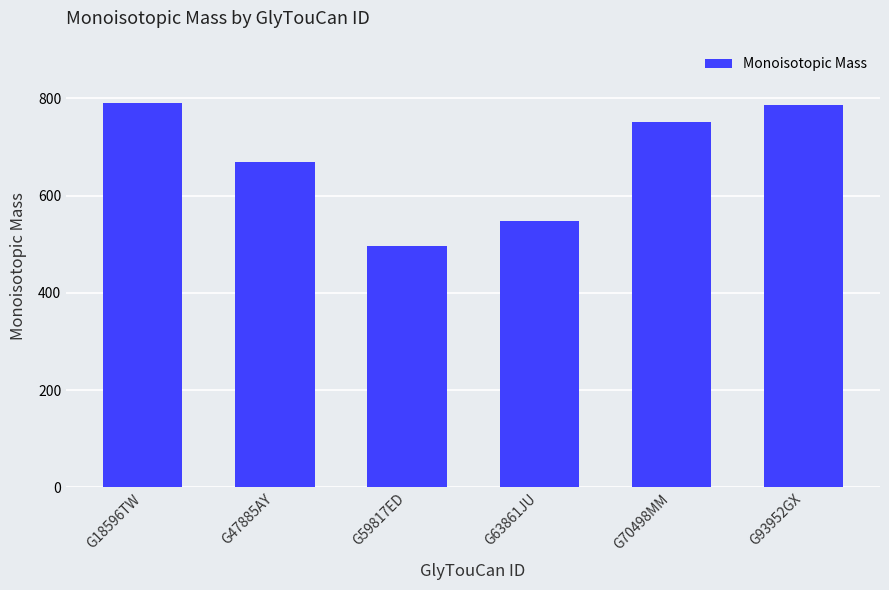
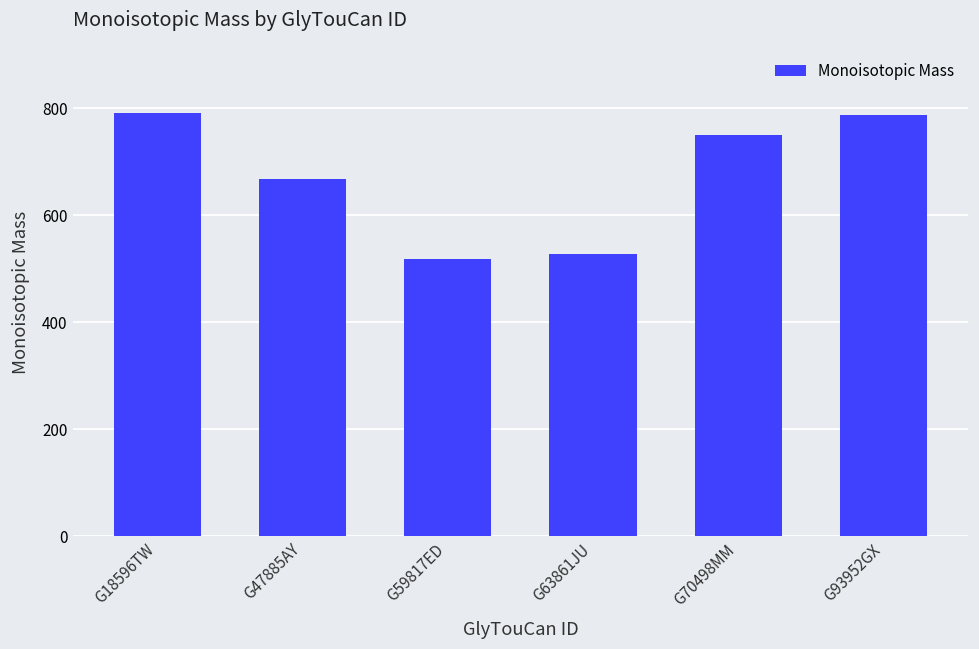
  {
    "G18596TW": 790,
    "G47885AY": 670,
-   "G59817ED": 500,
-   "G63861JU": 550,
+   "G59817ED": 520,
+   "G63861JU": 530,
    "G70498MM": 750,
    "G93952GX": 790
  }
